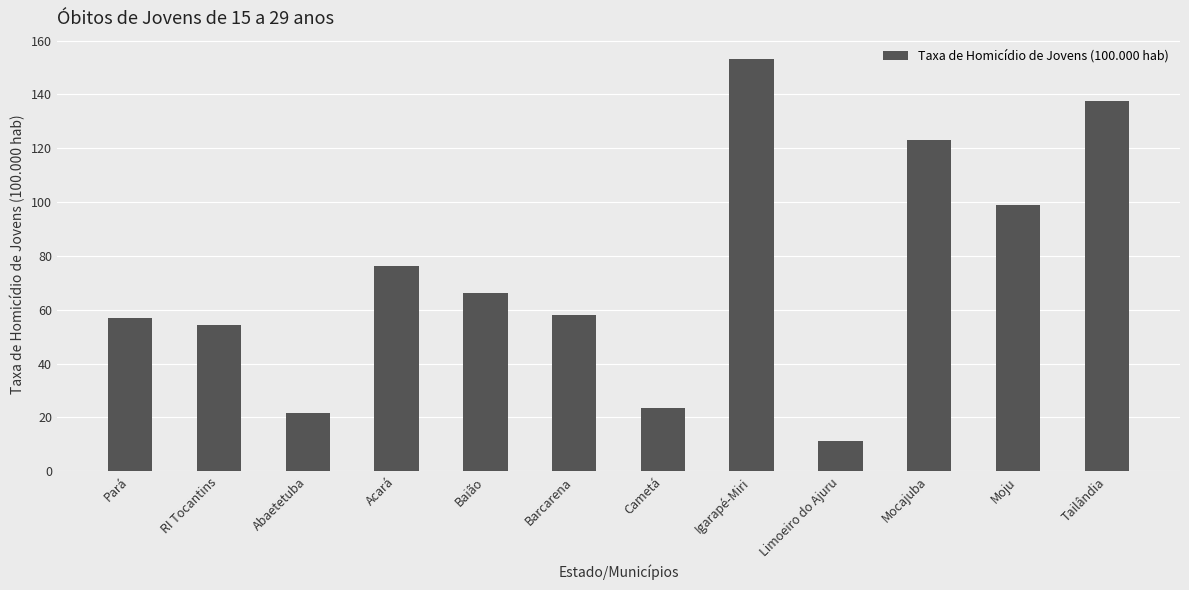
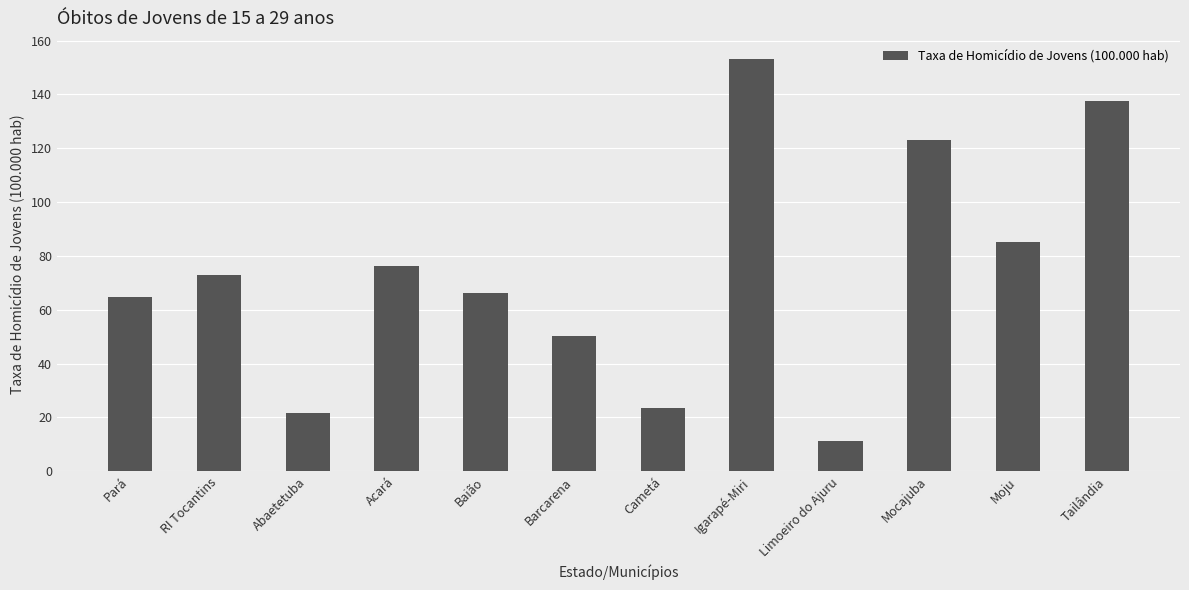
  {
-   "Pará": 57,
-   "RI Tocantins": 54,
+   "Pará": 65,
+   "RI Tocantins": 73,
    "Abaetetuba": 22,
    "Acará": 76,
    "Baião": 66,
-   "Barcarena": 58,
+   "Barcarena": 50,
    "Cametá": 23,
    "Igarapé-Miri": 153,
    "Limoeiro do Ajuru": 11,
    "Mocajuba": 123,
-   "Moju": 99,
+   "Moju": 85,
    "Tailândia": 138
  }
